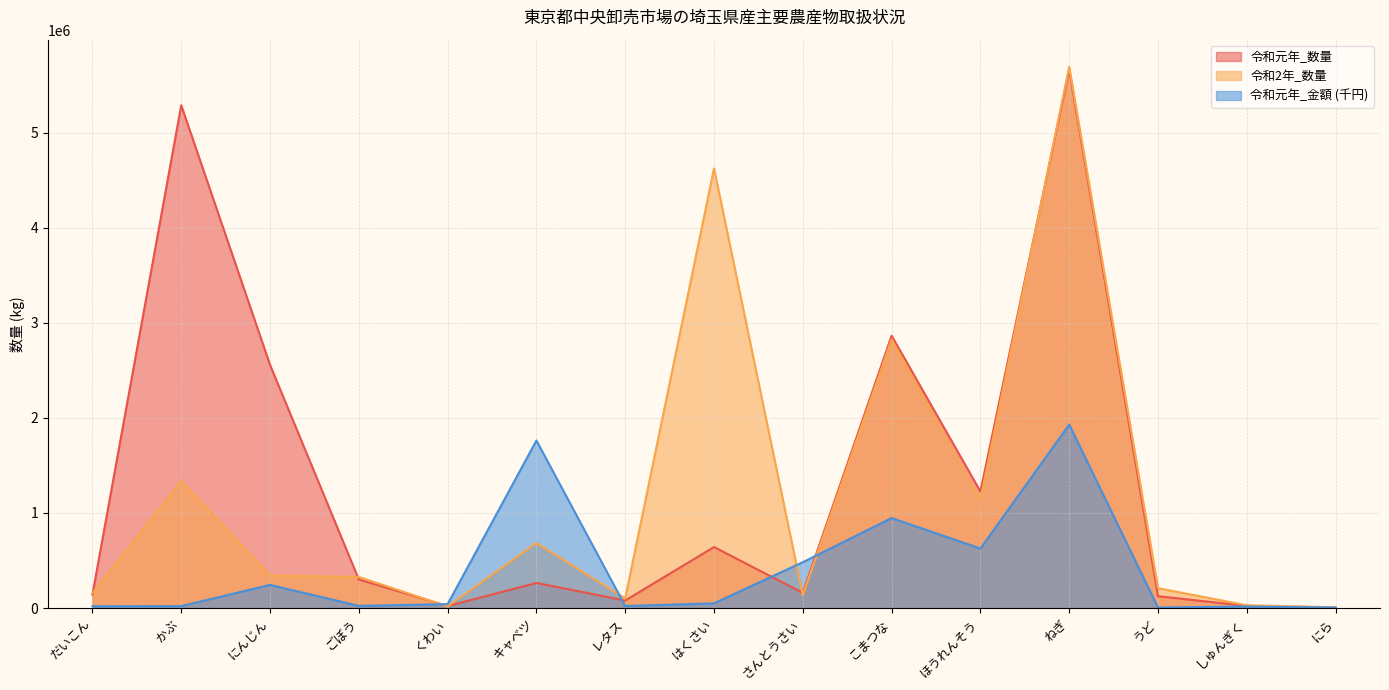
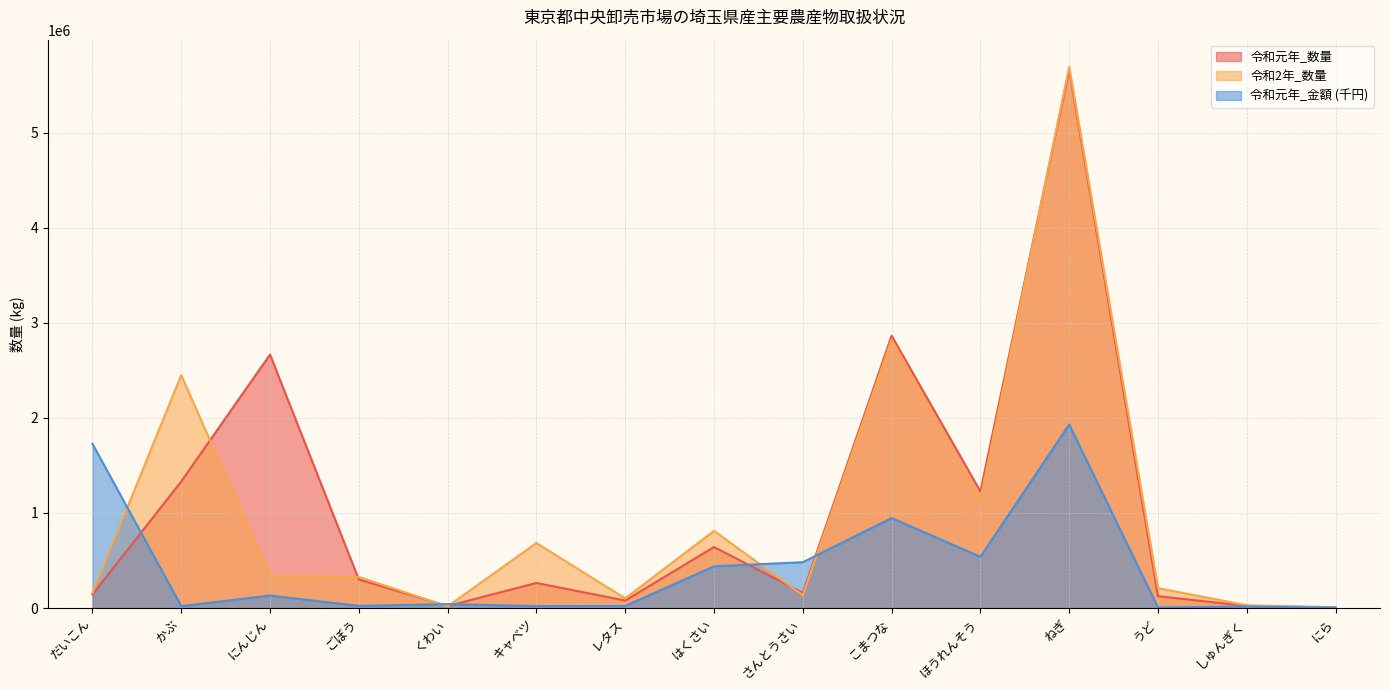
  {
    "令和元年_数量": {
-     "かぶ": 5300000,
-     "にんじん": 2600000,
+     "かぶ": 1300000,
+     "にんじん": 2700000,
      "キャベツ": 300000,
      "はくさい": 600000,
      "こまつな": 2900000,
      "ほうれんそう": 1200000,
      "ねぎ": 5700000,
      "うど": 100000
    },
    "令和2年_数量": {
-     "かぶ": 1300000,
+     "かぶ": 2400000,
      "にんじん": 300000,
      "キャベツ": 700000,
-     "はくさい": 4600000,
+     "はくさい": 800000,
      "こまつな": 2800000,
      "ほうれんそう": 1100000,
      "ねぎ": 5700000,
      "うど": 200000
    },
    "令和元年_金額 (千円)": {
-     "だいこん": 0,
+     "だいこん": 1700000,
      "かぶ": 0,
-     "にんじん": 200000,
+     "にんじん": 100000,
      "ごぼう": 0,
-     "キャベツ": 1800000,
+     "キャベツ": 0,
      "レタス": 0,
-     "はくさい": 100000,
+     "はくさい": 400000,
      "さんとうさい": 500000,
      "こまつな": 900000,
-     "ほうれんそう": 600000,
+     "ほうれんそう": 500000,
      "ねぎ": 1900000,
      "うど": 0
    }
  }
